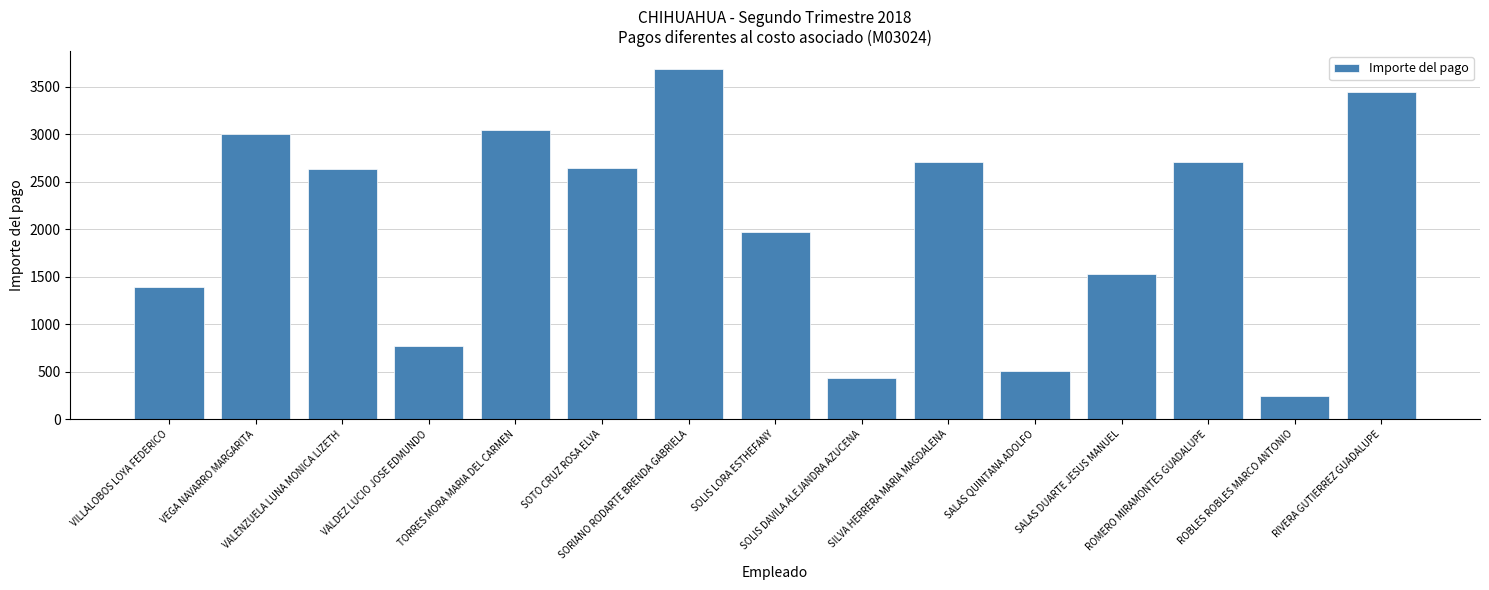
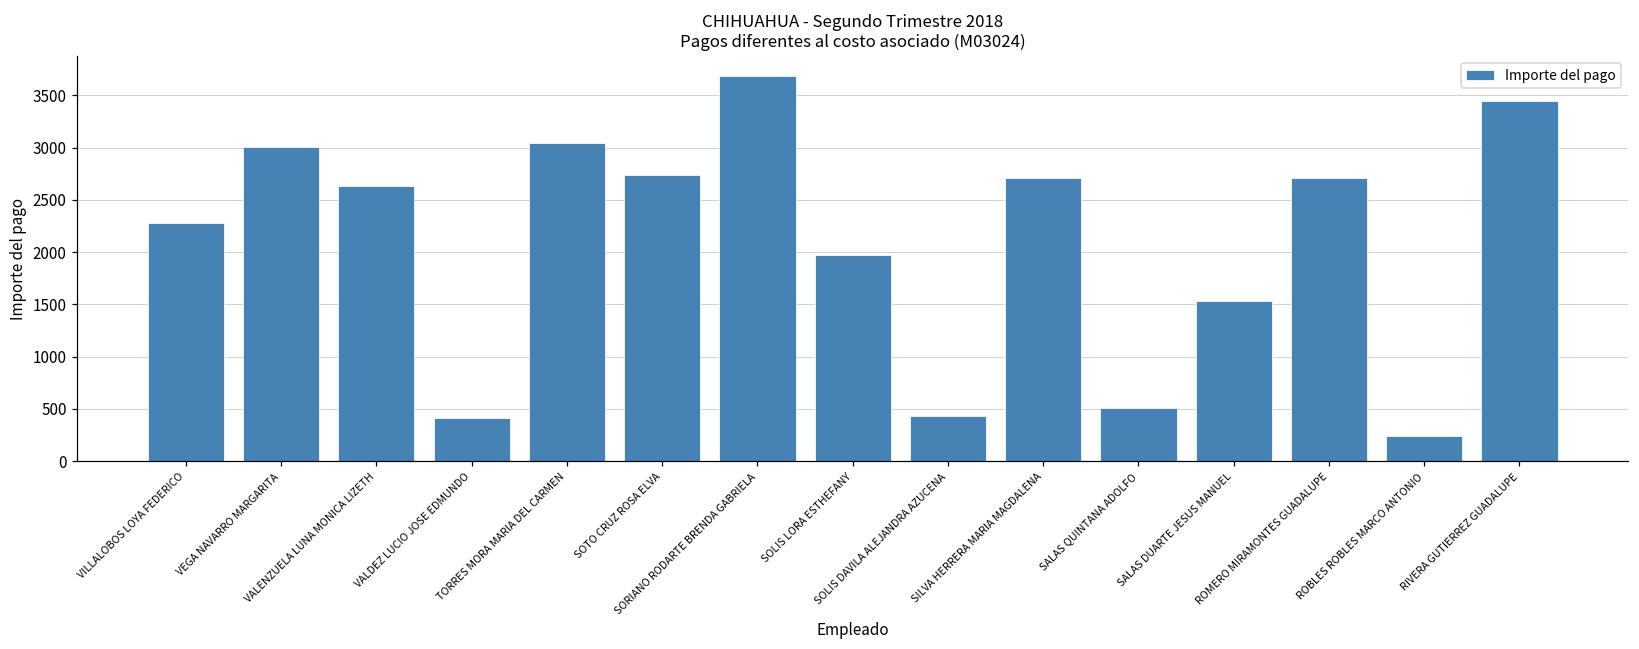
  {
-   "VILLALOBOS LOYA FEDERICO": 1400,
+   "VILLALOBOS LOYA FEDERICO": 2300,
    "VEGA NAVARRO MARGARITA": 3000,
    "VALENZUELA LUNA MONICA LIZETH": 2600,
-   "VALDEZ LUCIO JOSE EDMUNDO": 800,
+   "VALDEZ LUCIO JOSE EDMUNDO": 400,
    "TORRES MORA MARIA DEL CARMEN": 3000,
-   "SOTO CRUZ ROSA ELVA": 2600,
+   "SOTO CRUZ ROSA ELVA": 2700,
    "SORIANO RODARTE BRENDA GABRIELA": 3700,
    "SOLIS LORA ESTHEFANY": 2000,
    "SOLIS DAVILA ALEJANDRA AZUCENA": 400,
    "SILVA HERRERA MARIA MAGDALENA": 2700,
    "SALAS QUINTANA ADOLFO": 500,
    "SALAS DUARTE JESUS MANUEL": 1500,
    "ROMERO MIRAMONTES GUADALUPE": 2700,
    "ROBLES ROBLES MARCO ANTONIO": 200,
    "RIVERA GUTIERREZ GUADALUPE": 3400
  }
